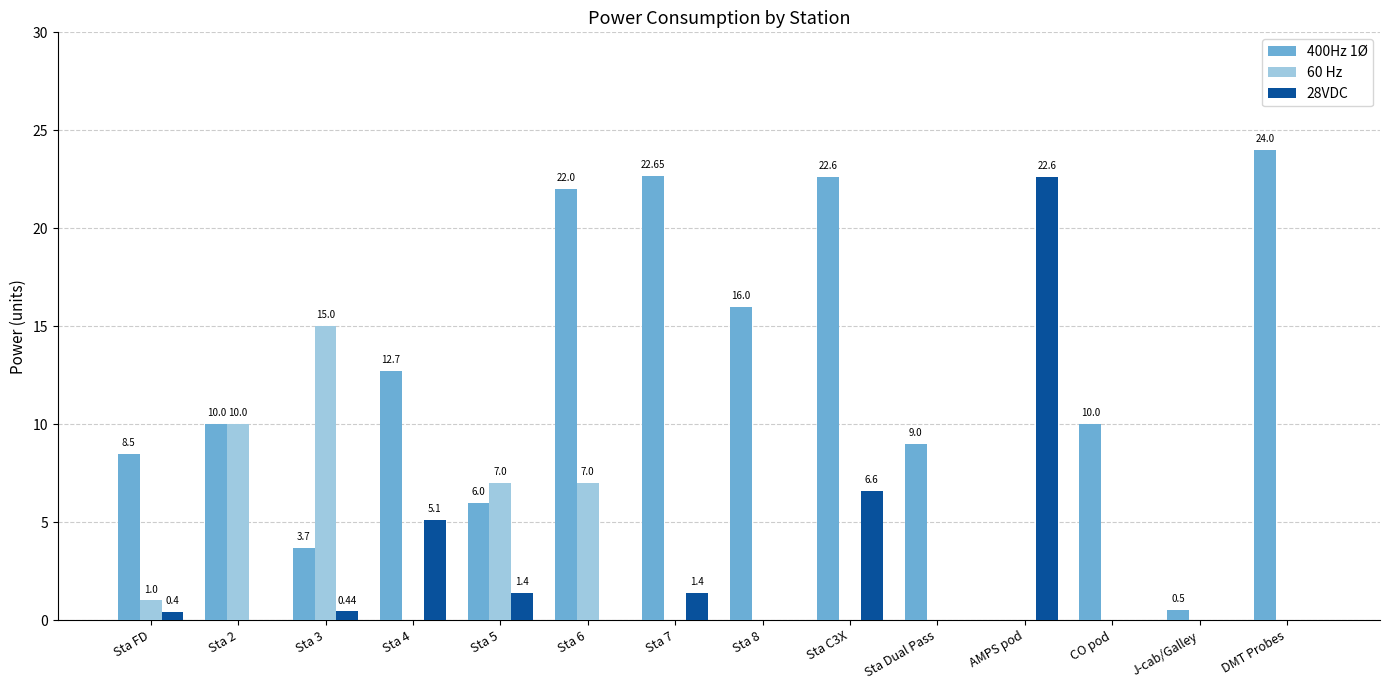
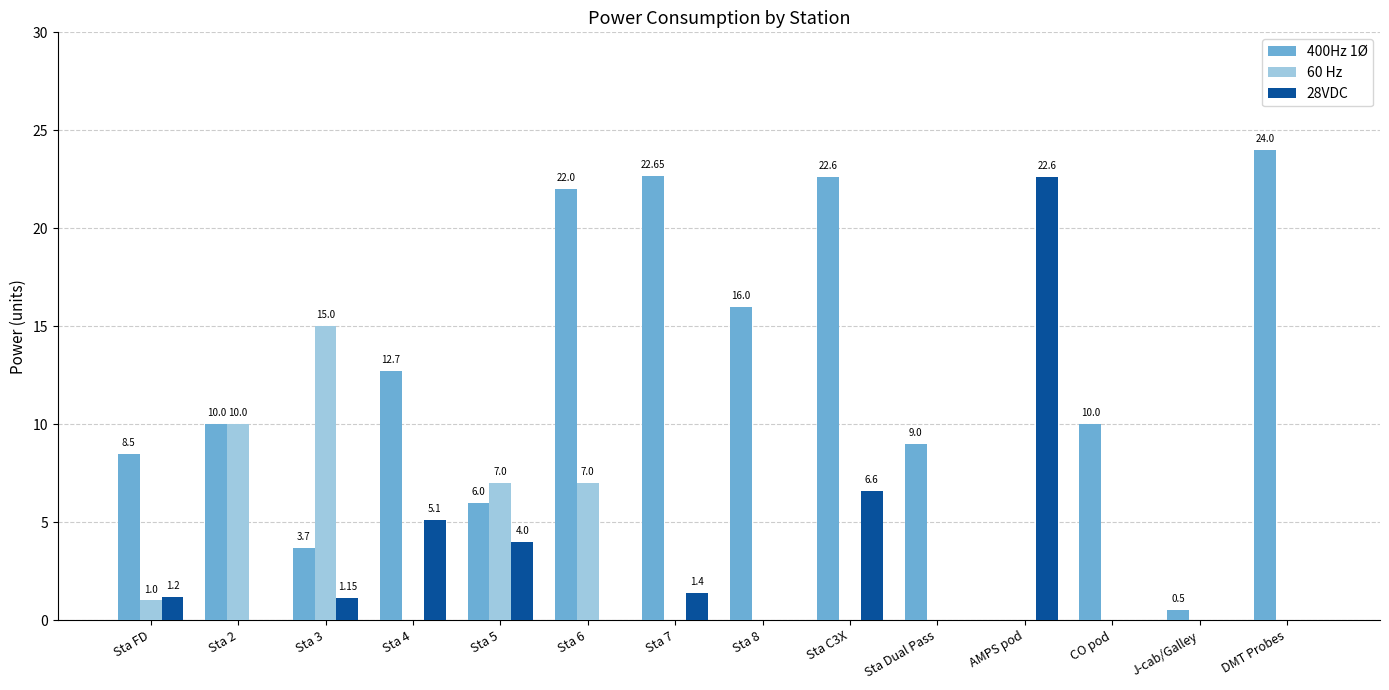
  {
    "28VDC": {
-     "Sta FD": 0.4,
-     "Sta 3": 0.44,
+     "Sta FD": 1.2,
+     "Sta 3": 1.15,
      "Sta 4": 5.1,
-     "Sta 5": 1.4,
+     "Sta 5": 4.0,
      "Sta 7": 1.4,
      "Sta C3X": 6.6,
      "AMPS pod": 22.6
    }
  }
